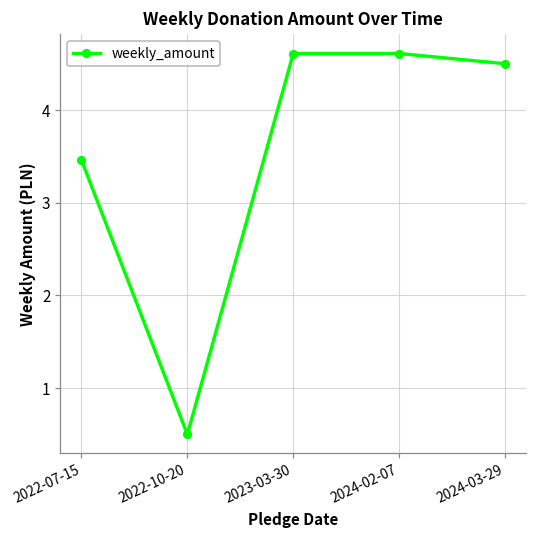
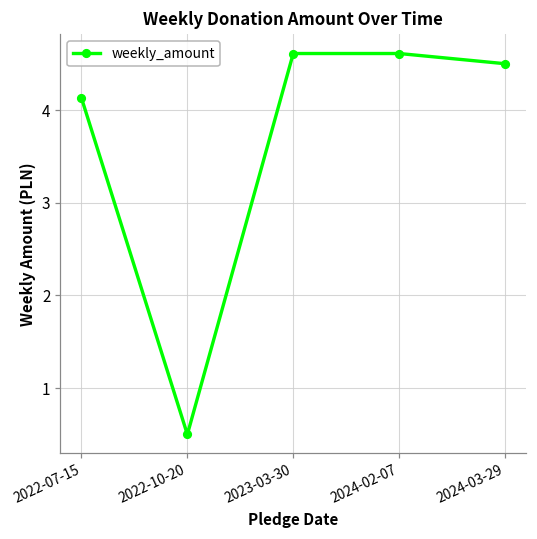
  {
-   "2022-07-15": 3.5,
+   "2022-07-15": 4.1,
    "2022-10-20": 0.5,
    "2023-03-30": 4.6,
    "2024-02-07": 4.6,
    "2024-03-29": 4.5
  }
